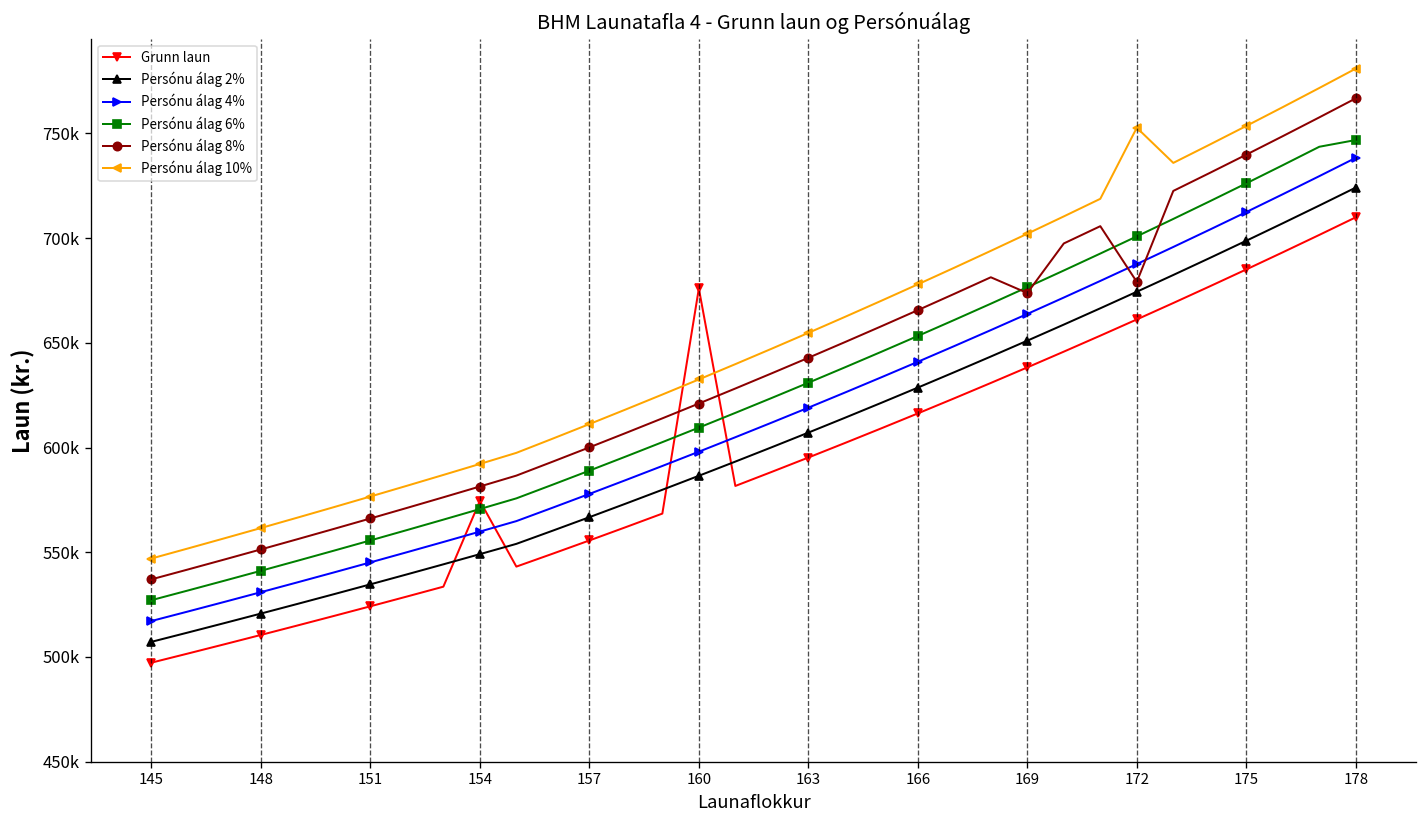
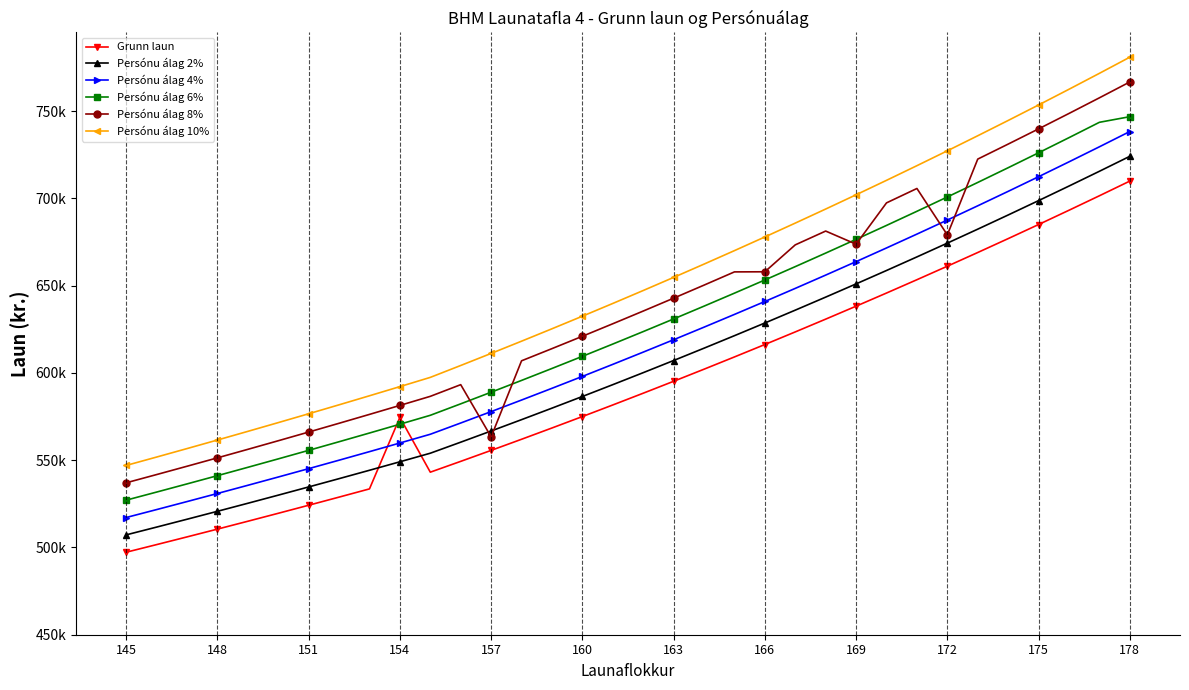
  {
    "Grunn laun": {
      "145": 497000,
      "148": 511000,
      "151": 524000,
      "154": 575000,
      "157": 556000,
-     "160": 676000,
+     "160": 575000,
      "163": 595000,
      "166": 616000,
      "169": 638000,
      "172": 661000,
      "175": 685000,
      "178": 710000
    },
    "Persónu álag 2%": {
      "145": 507000,
      "148": 521000,
      "151": 535000,
      "154": 549000,
      "157": 567000,
      "160": 587000,
      "163": 607000,
      "166": 629000,
      "169": 651000,
      "172": 674000,
      "175": 699000,
      "178": 724000
    },
    "Persónu álag 4%": {
      "145": 517000,
      "148": 531000,
      "151": 545000,
      "154": 560000,
      "157": 578000,
      "160": 598000,
      "163": 619000,
      "166": 641000,
      "169": 664000,
      "172": 688000,
      "175": 712000,
      "178": 738000
    },
    "Persónu álag 6%": {
      "145": 527000,
      "148": 541000,
      "151": 556000,
      "154": 571000,
      "157": 589000,
      "160": 610000,
      "163": 631000,
      "166": 653000,
      "169": 677000,
      "172": 701000,
      "175": 726000,
      "178": 747000
    },
    "Persónu álag 8%": {
      "145": 537000,
      "148": 551000,
      "151": 566000,
      "154": 581000,
-     "157": 600000,
+     "157": 563000,
      "160": 621000,
      "163": 643000,
-     "166": 666000,
+     "166": 658000,
      "169": 674000,
      "172": 679000,
      "175": 740000,
      "178": 767000
    },
    "Persónu álag 10%": {
      "145": 547000,
      "148": 562000,
      "151": 577000,
      "154": 592000,
      "157": 611000,
      "160": 633000,
      "163": 655000,
      "166": 678000,
      "169": 702000,
-     "172": 753000,
+     "172": 727000,
      "175": 754000,
      "178": 781000
    }
  }
